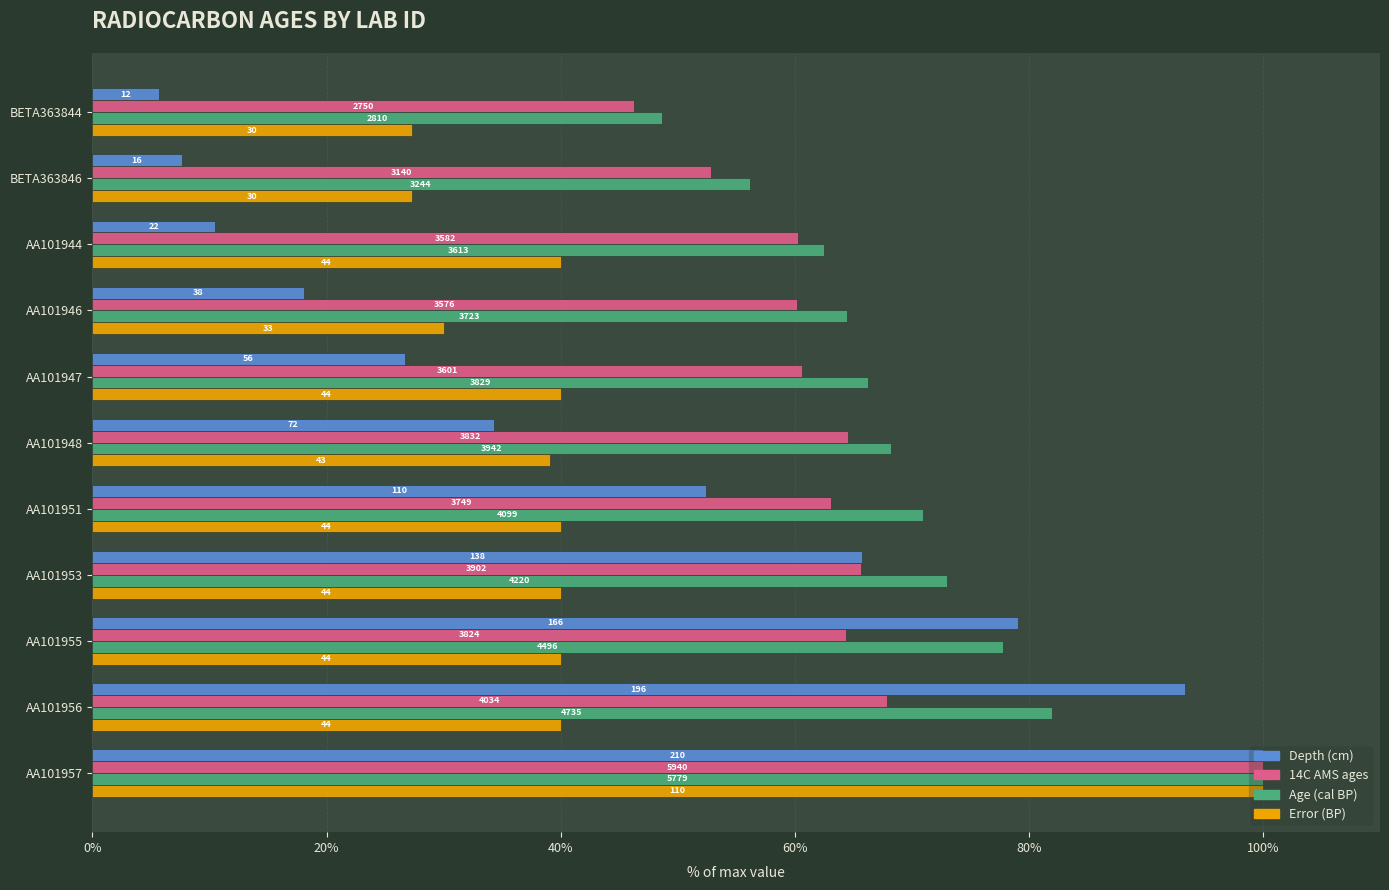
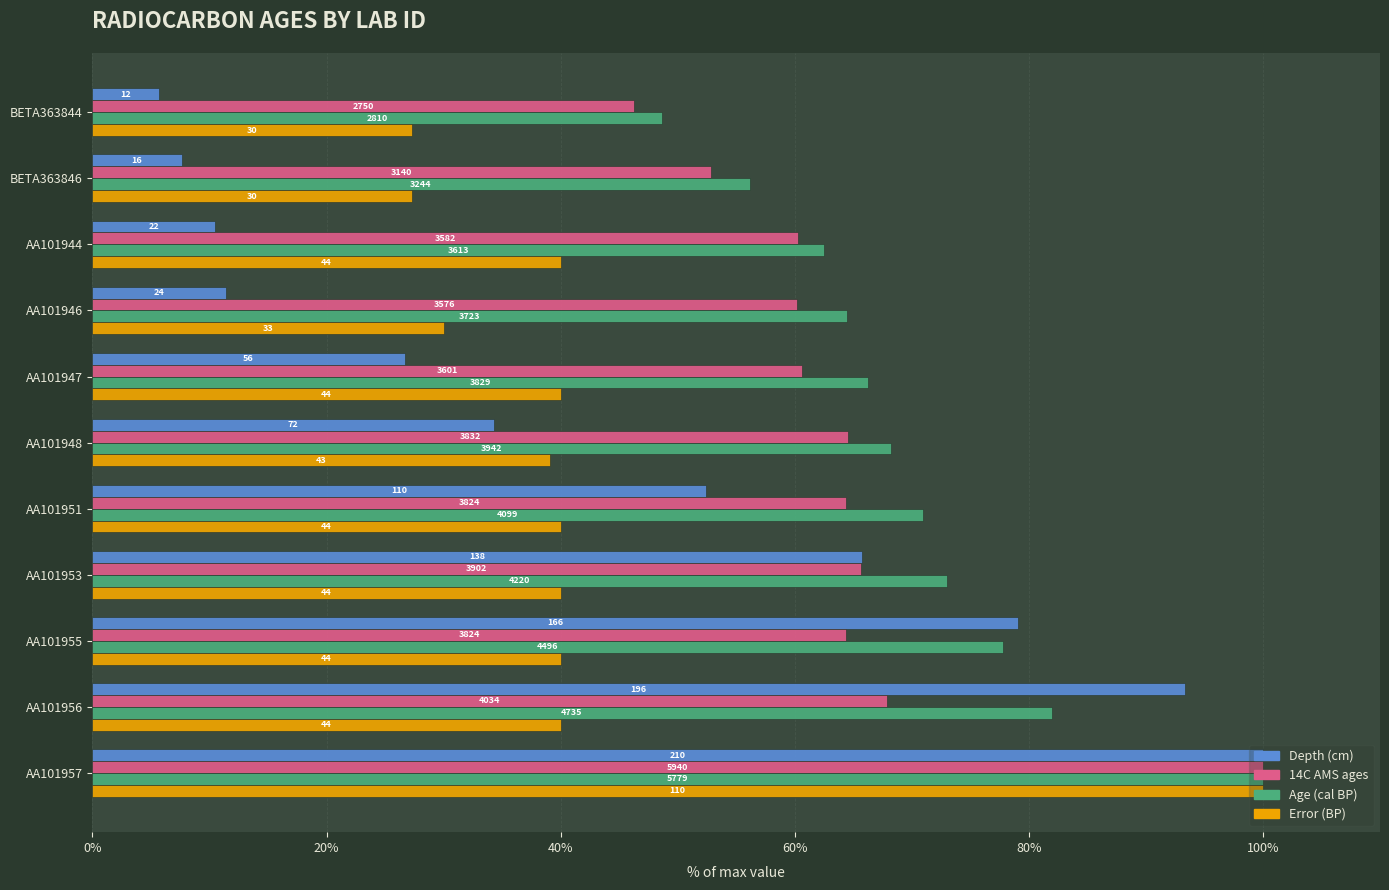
  {
    "Depth (cm)": {
-     "AA101946": 38
+     "AA101946": 24
    },
    "14C AMS ages": {
-     "AA101951": 3749
+     "AA101951": 3824
    }
  }
